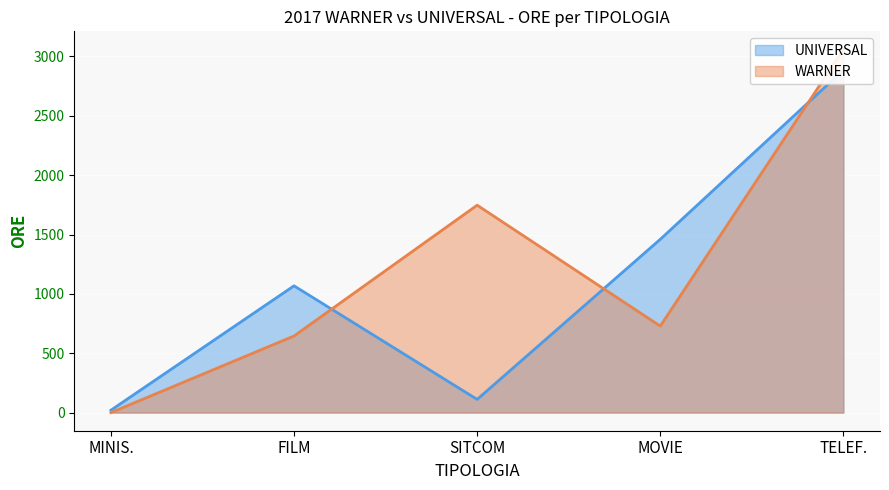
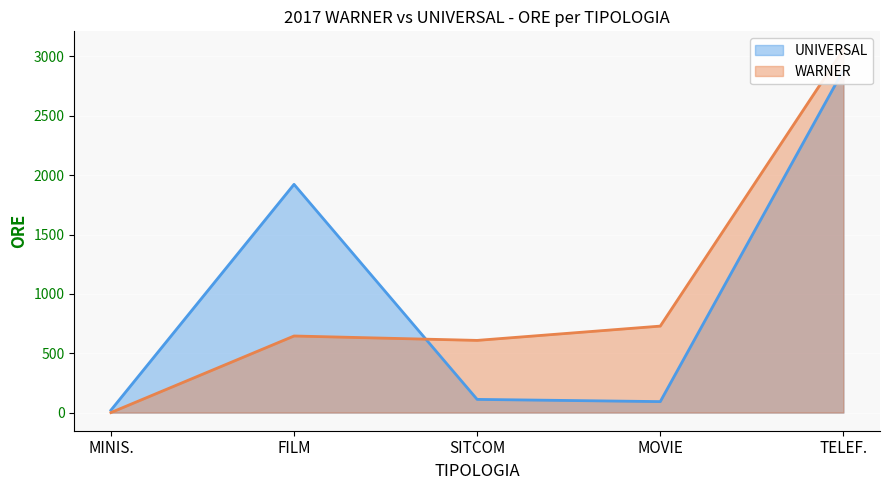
  {
    "UNIVERSAL": {
-     "FILM": 1070,
+     "FILM": 1920,
      "SITCOM": 110,
-     "MOVIE": 1460
+     "MOVIE": 90
    },
    "WARNER": {
      "FILM": 650,
-     "SITCOM": 1750,
+     "SITCOM": 610,
      "MOVIE": 730
    }
  }
